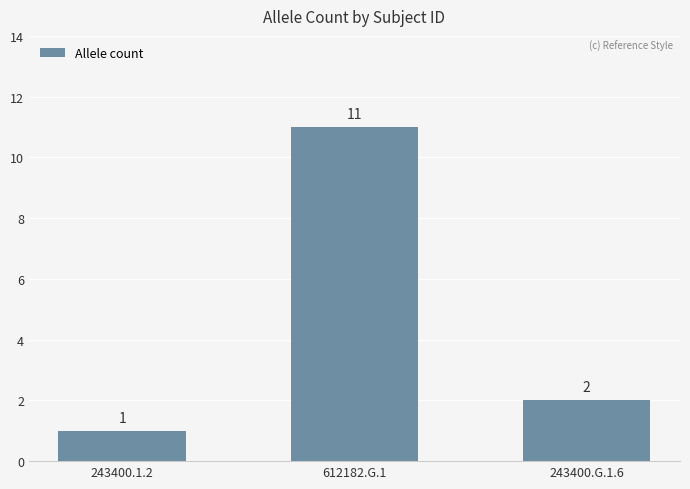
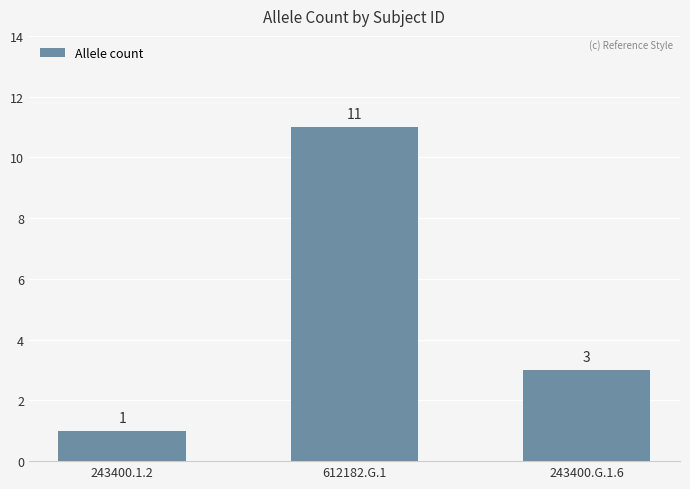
  {
    "243400.1.2": 1,
    "612182.G.1": 11,
-   "243400.G.1.6": 2
+   "243400.G.1.6": 3
  }
